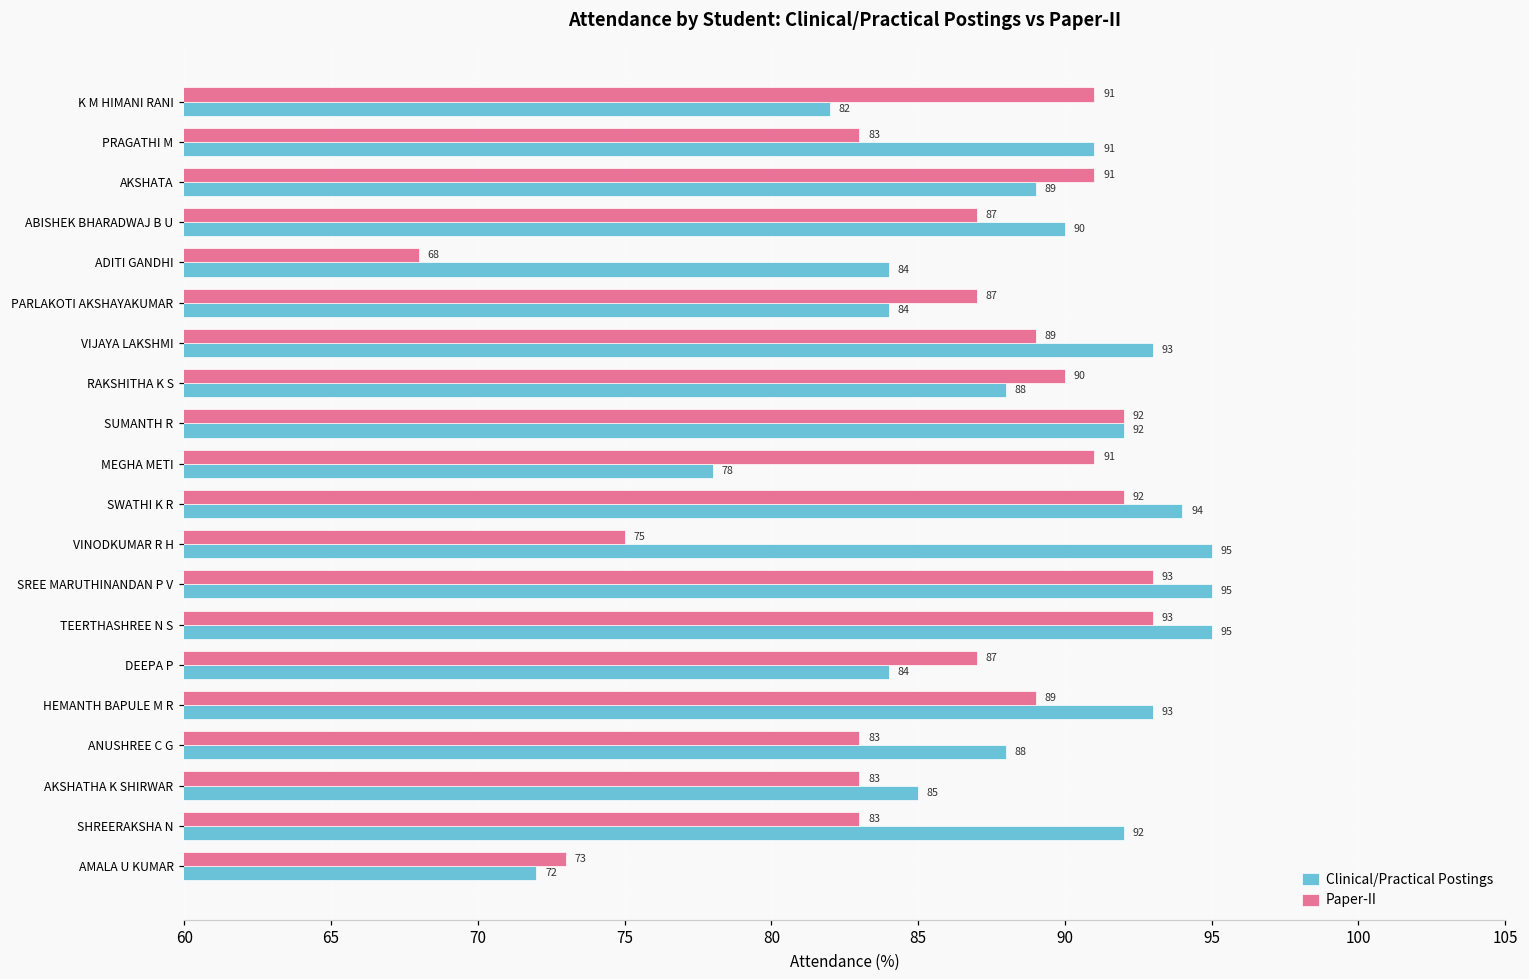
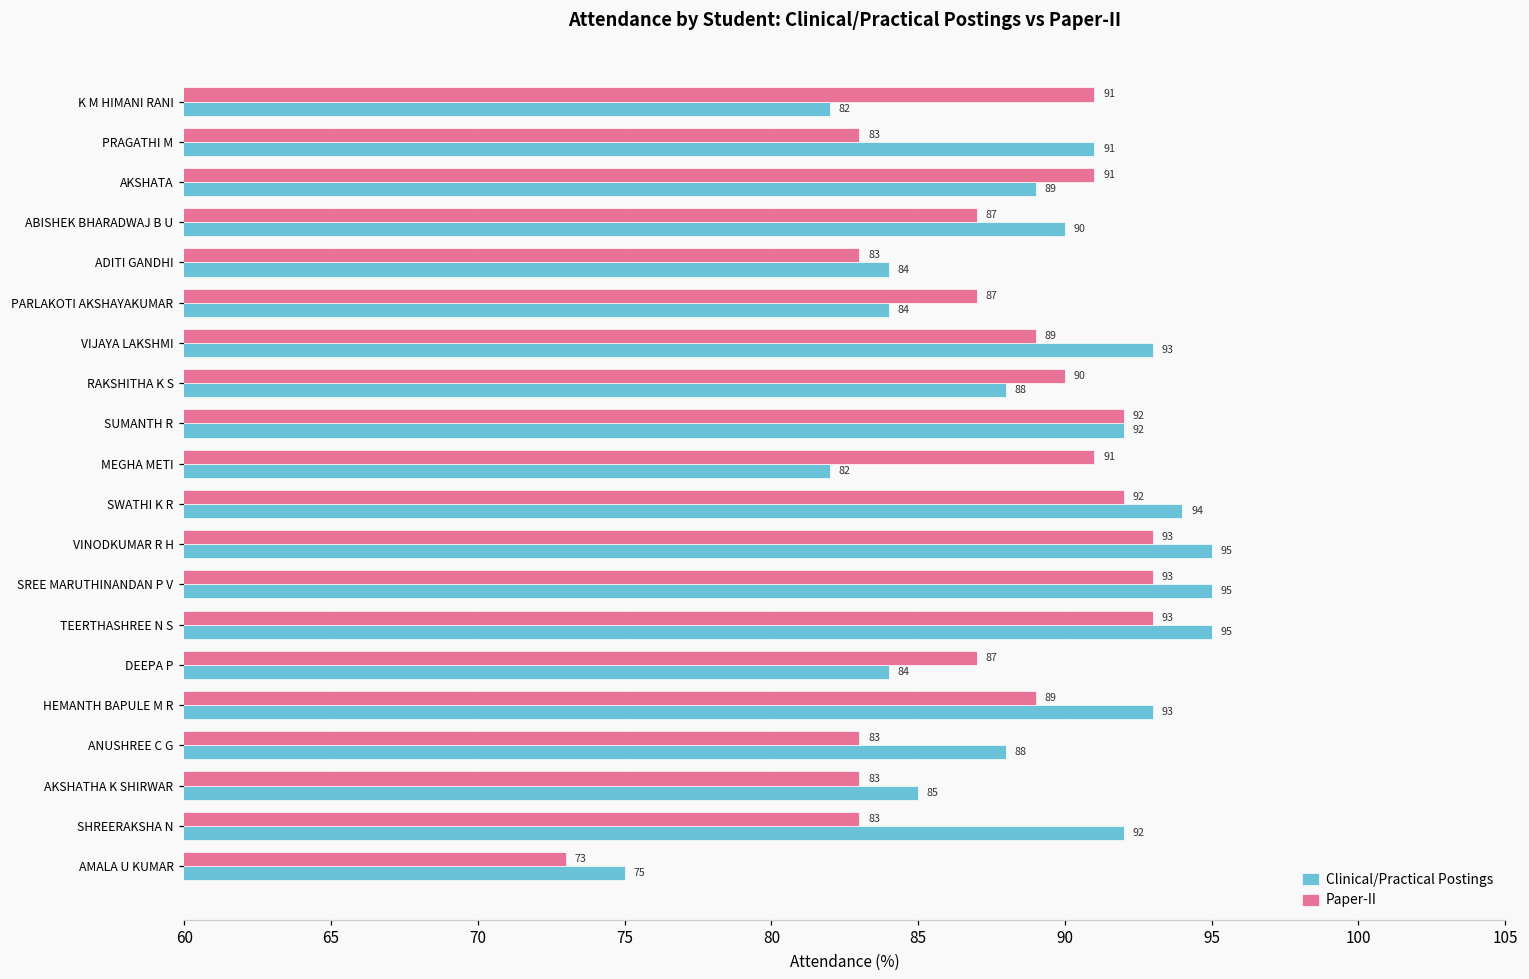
  {
    "Clinical/Practical Postings": {
      "K M HIMANI RANI": 82,
      "PRAGATHI M": 91,
      "AKSHATA": 89,
      "ABISHEK BHARADWAJ B U": 90,
      "ADITI GANDHI": 84,
      "PARLAKOTI AKSHAYAKUMAR": 84,
      "VIJAYA LAKSHMI": 93,
      "RAKSHITHA K S": 88,
      "SUMANTH R": 92,
-     "MEGHA METI": 78,
+     "MEGHA METI": 82,
      "SWATHI K R": 94,
      "VINODKUMAR R H": 95,
      "SREE MARUTHINANDAN P V": 95,
      "TEERTHASHREE N S": 95,
      "DEEPA P": 84,
      "HEMANTH BAPULE M R": 93,
      "ANUSHREE C G": 88,
      "AKSHATHA K SHIRWAR": 85,
      "SHREERAKSHA N": 92,
-     "AMALA U KUMAR": 72
+     "AMALA U KUMAR": 75
    },
    "Paper-II": {
      "K M HIMANI RANI": 91,
      "PRAGATHI M": 83,
      "AKSHATA": 91,
      "ABISHEK BHARADWAJ B U": 87,
-     "ADITI GANDHI": 68,
+     "ADITI GANDHI": 83,
      "PARLAKOTI AKSHAYAKUMAR": 87,
      "VIJAYA LAKSHMI": 89,
      "RAKSHITHA K S": 90,
      "SUMANTH R": 92,
      "MEGHA METI": 91,
      "SWATHI K R": 92,
-     "VINODKUMAR R H": 75,
+     "VINODKUMAR R H": 93,
      "SREE MARUTHINANDAN P V": 93,
      "TEERTHASHREE N S": 93,
      "DEEPA P": 87,
      "HEMANTH BAPULE M R": 89,
      "ANUSHREE C G": 83,
      "AKSHATHA K SHIRWAR": 83,
      "SHREERAKSHA N": 83,
      "AMALA U KUMAR": 73
    }
  }
